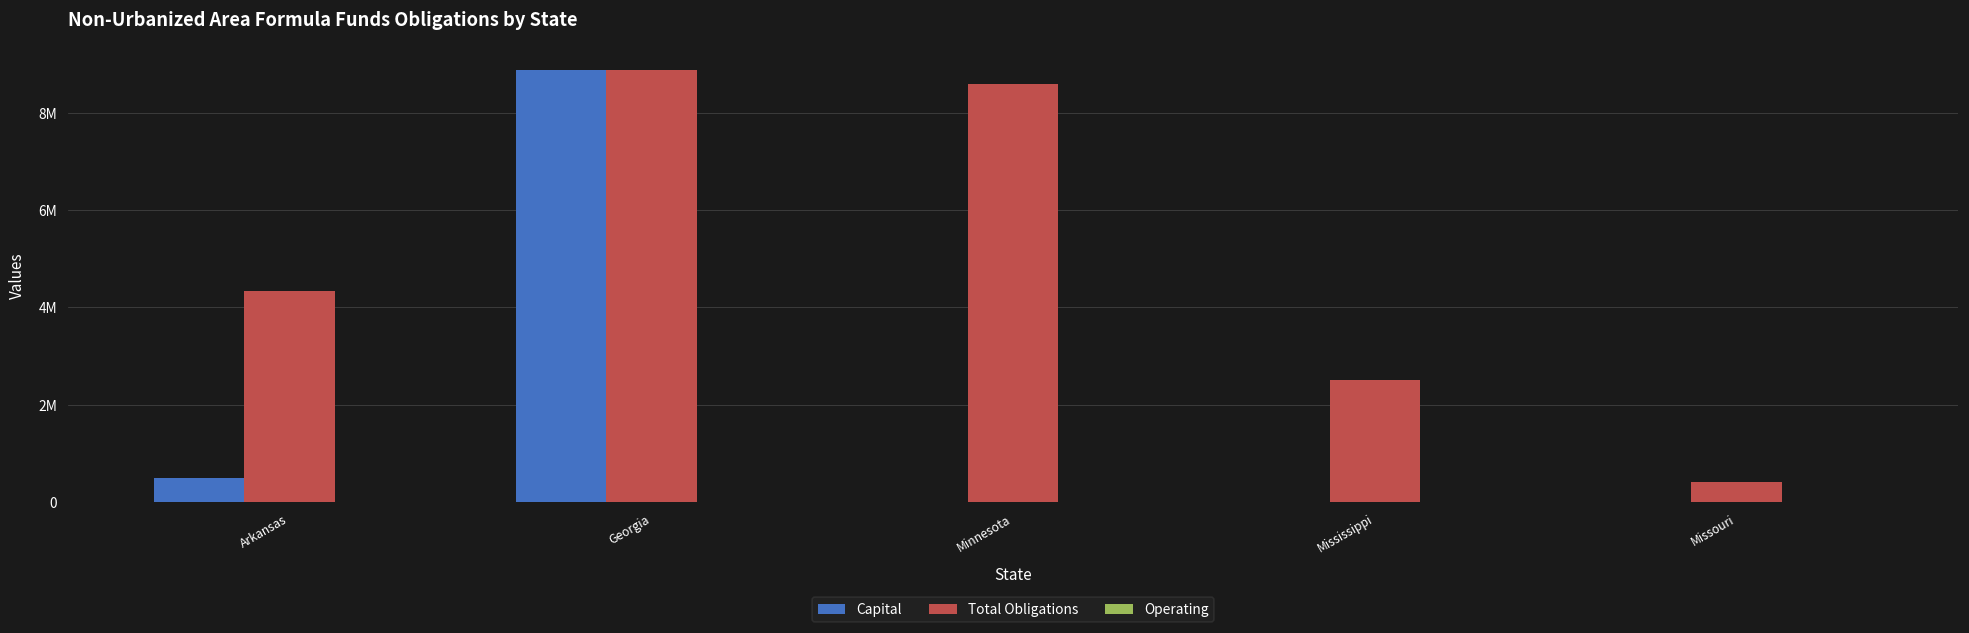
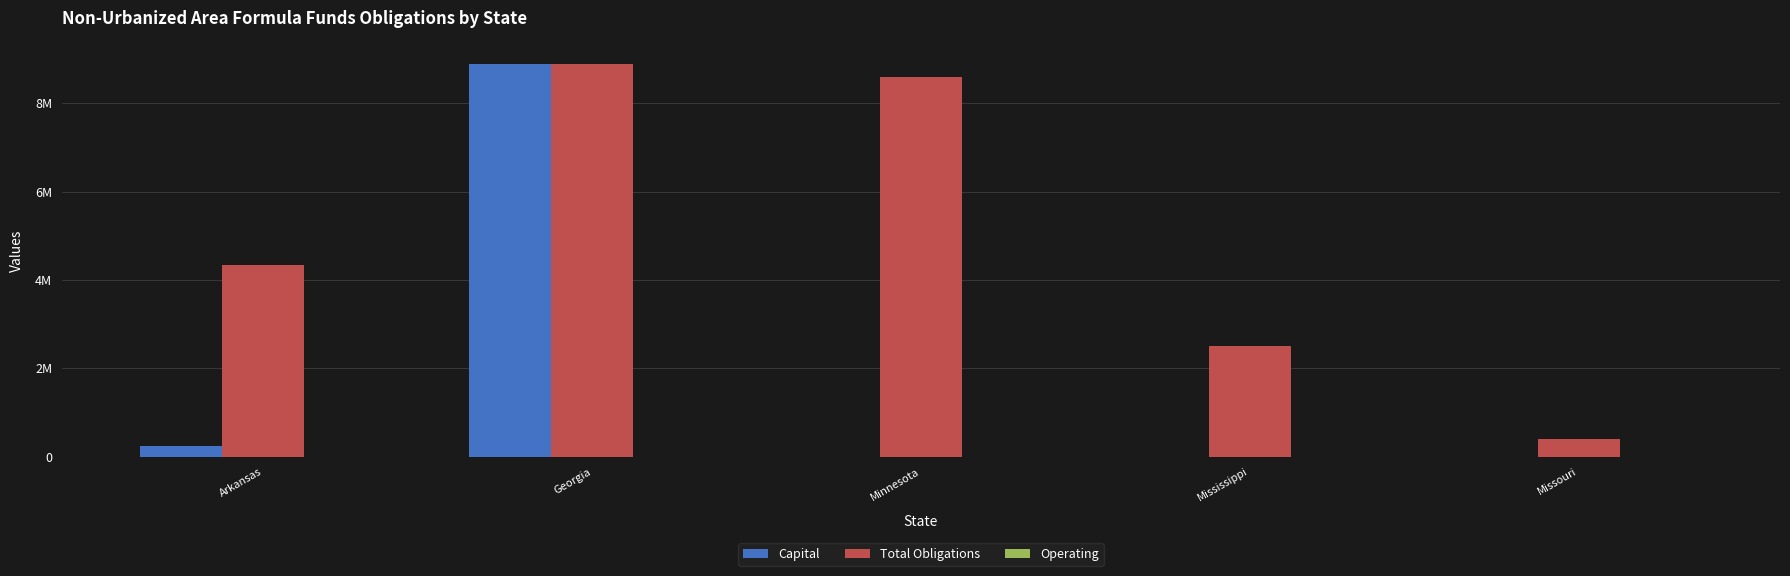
  {
    "Capital": {
-     "Arkansas": 500000,
+     "Arkansas": 200000,
      "Georgia": 8900000,
      "Minnesota": 0,
      "Mississippi": 0,
      "Missouri": 0
    },
    "Total Obligations": {
      "Arkansas": 4300000,
      "Georgia": 8900000,
      "Minnesota": 8600000,
      "Mississippi": 2500000,
      "Missouri": 400000
    },
    "Operating": {
      "Arkansas": 0,
      "Georgia": 0,
      "Minnesota": 0,
      "Mississippi": 0,
      "Missouri": 0
    }
  }
